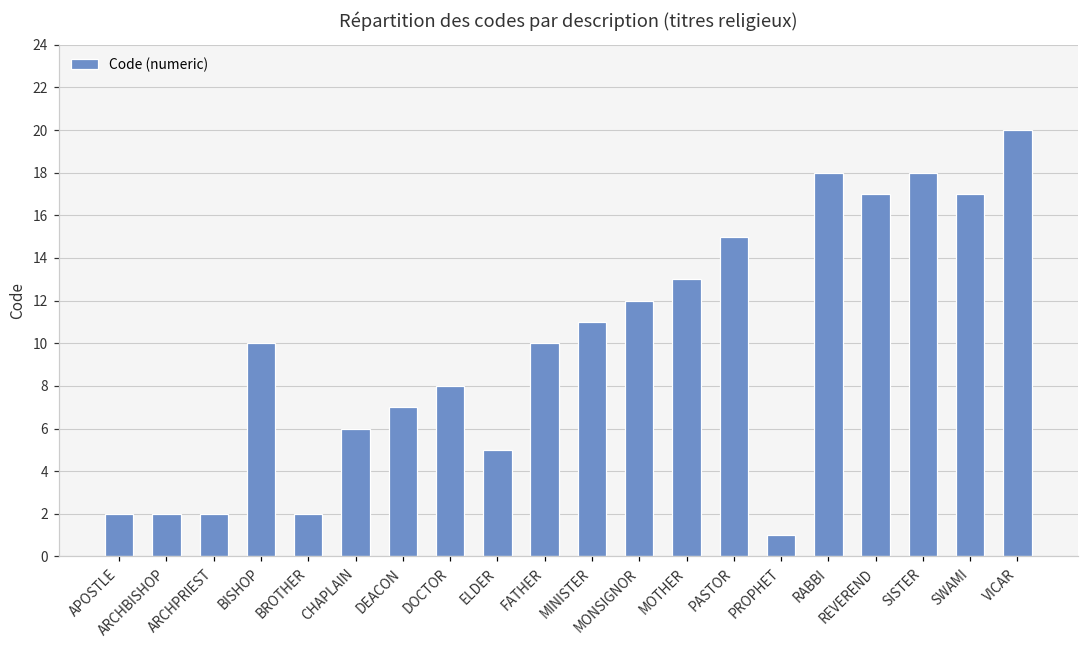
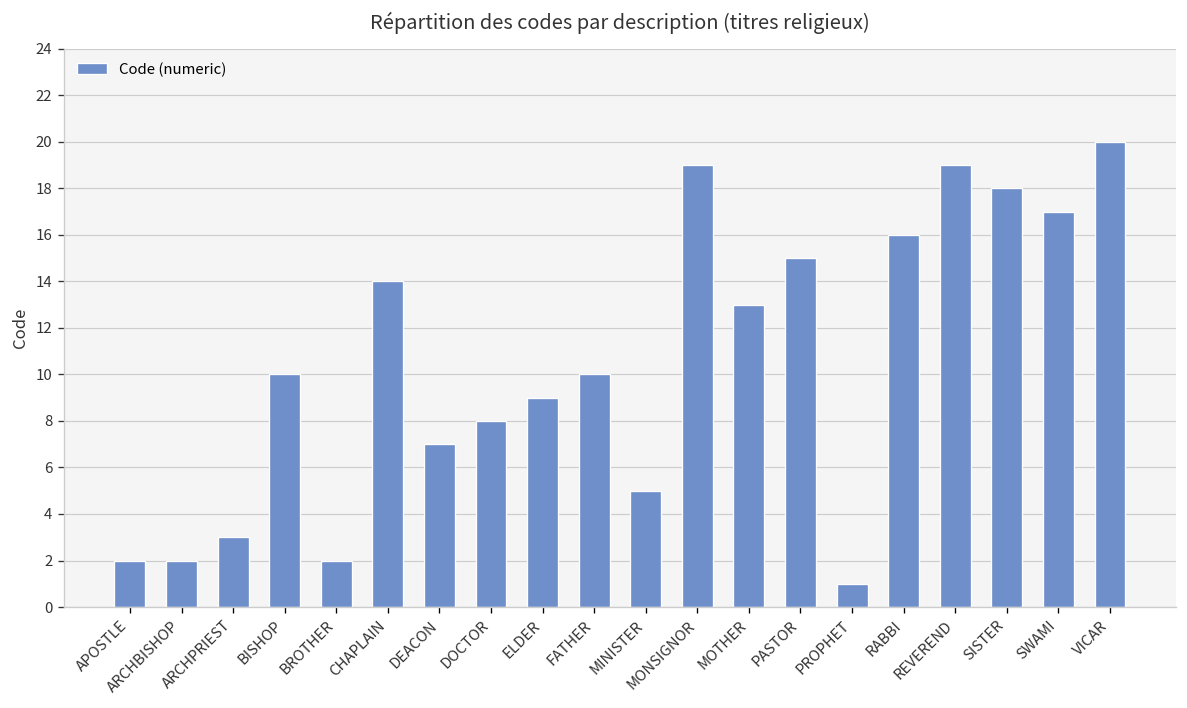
  {
    "APOSTLE": 2,
    "ARCHBISHOP": 2,
-   "ARCHPRIEST": 2,
+   "ARCHPRIEST": 3,
    "BISHOP": 10,
    "BROTHER": 2,
-   "CHAPLAIN": 6,
+   "CHAPLAIN": 14,
    "DEACON": 7,
    "DOCTOR": 8,
-   "ELDER": 5,
+   "ELDER": 9,
    "FATHER": 10,
-   "MINISTER": 11,
-   "MONSIGNOR": 12,
+   "MINISTER": 5,
+   "MONSIGNOR": 19,
    "MOTHER": 13,
    "PASTOR": 15,
    "PROPHET": 1,
-   "RABBI": 18,
-   "REVEREND": 17,
+   "RABBI": 16,
+   "REVEREND": 19,
    "SISTER": 18,
    "SWAMI": 17,
    "VICAR": 20
  }
